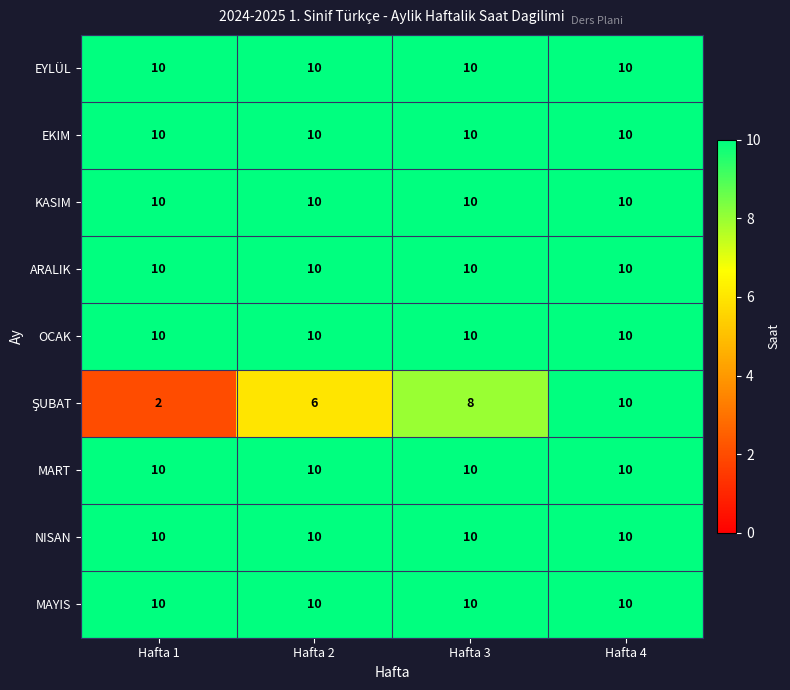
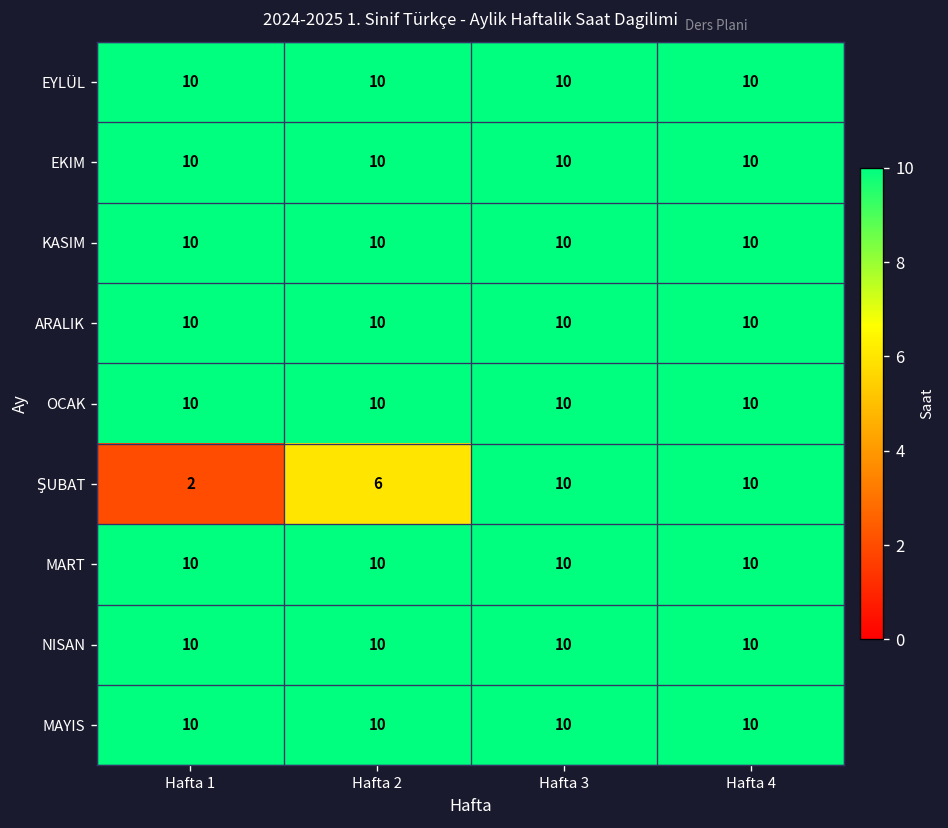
  {
    "EYLÜL": {
      "Hafta 1": 10,
      "Hafta 2": 10,
      "Hafta 3": 10,
      "Hafta 4": 10
    },
    "EKIM": {
      "Hafta 1": 10,
      "Hafta 2": 10,
      "Hafta 3": 10,
      "Hafta 4": 10
    },
    "KASIM": {
      "Hafta 1": 10,
      "Hafta 2": 10,
      "Hafta 3": 10,
      "Hafta 4": 10
    },
    "ARALIK": {
      "Hafta 1": 10,
      "Hafta 2": 10,
      "Hafta 3": 10,
      "Hafta 4": 10
    },
    "OCAK": {
      "Hafta 1": 10,
      "Hafta 2": 10,
      "Hafta 3": 10,
      "Hafta 4": 10
    },
    "ŞUBAT": {
      "Hafta 1": 2,
      "Hafta 2": 6,
-     "Hafta 3": 8,
+     "Hafta 3": 10,
      "Hafta 4": 10
    },
    "MART": {
      "Hafta 1": 10,
      "Hafta 2": 10,
      "Hafta 3": 10,
      "Hafta 4": 10
    },
    "NISAN": {
      "Hafta 1": 10,
      "Hafta 2": 10,
      "Hafta 3": 10,
      "Hafta 4": 10
    },
    "MAYIS": {
      "Hafta 1": 10,
      "Hafta 2": 10,
      "Hafta 3": 10,
      "Hafta 4": 10
    }
  }
